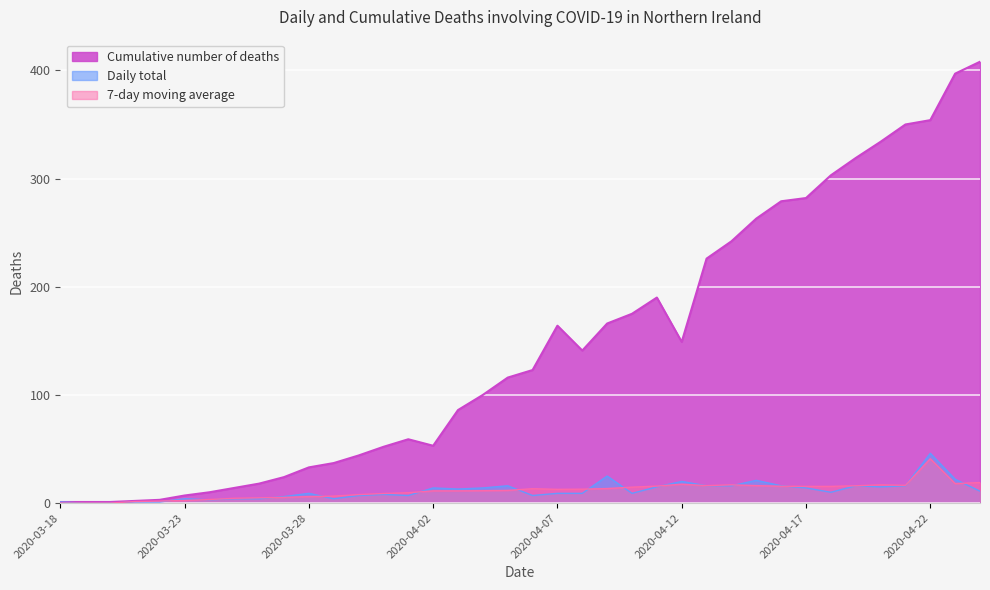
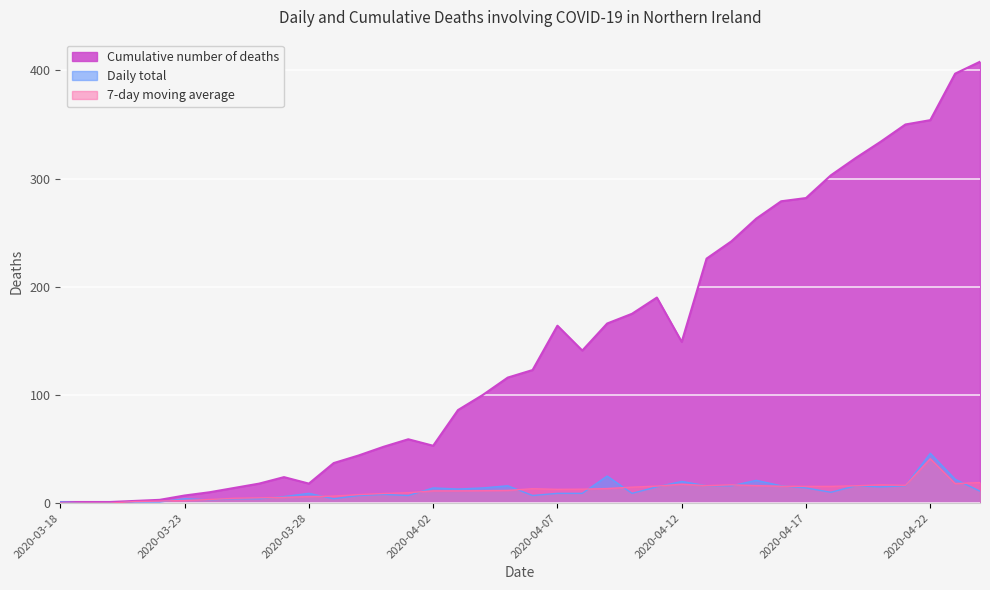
  {
    "Cumulative number of deaths": {
      "2020-03-23": 7,
-     "2020-03-28": 33,
+     "2020-03-28": 18,
      "2020-04-02": 53,
      "2020-04-07": 164,
      "2020-04-12": 149,
      "2020-04-17": 282,
      "2020-04-22": 354
    },
    "Daily total": {
      "2020-03-28": 9,
      "2020-04-02": 14,
      "2020-04-07": 9,
      "2020-04-12": 20,
      "2020-04-22": 46
    },
    "7-day moving average": {
      "2020-03-28": 6,
      "2020-04-02": 11,
      "2020-04-07": 13,
      "2020-04-12": 17,
      "2020-04-22": 41
    }
  }
